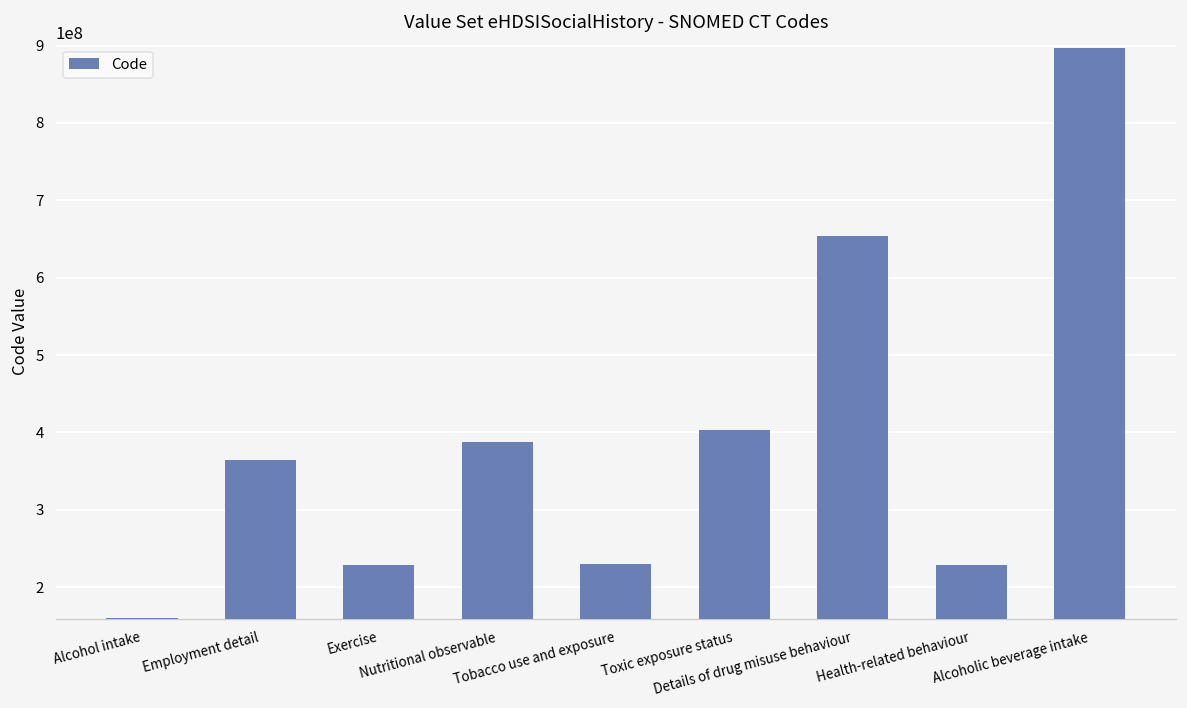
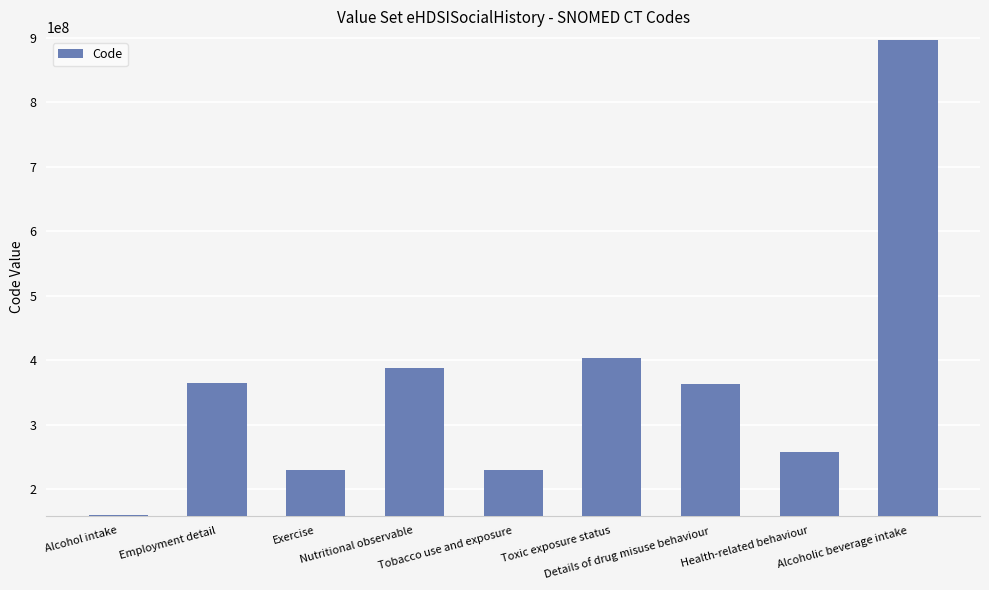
  {
    "Alcohol intake": 160000000,
    "Employment detail": 360000000,
    "Exercise": 230000000,
    "Nutritional observable": 390000000,
    "Tobacco use and exposure": 230000000,
    "Toxic exposure status": 400000000,
-   "Details of drug misuse behaviour": 650000000,
-   "Health-related behaviour": 230000000,
+   "Details of drug misuse behaviour": 360000000,
+   "Health-related behaviour": 260000000,
    "Alcoholic beverage intake": 900000000
  }
